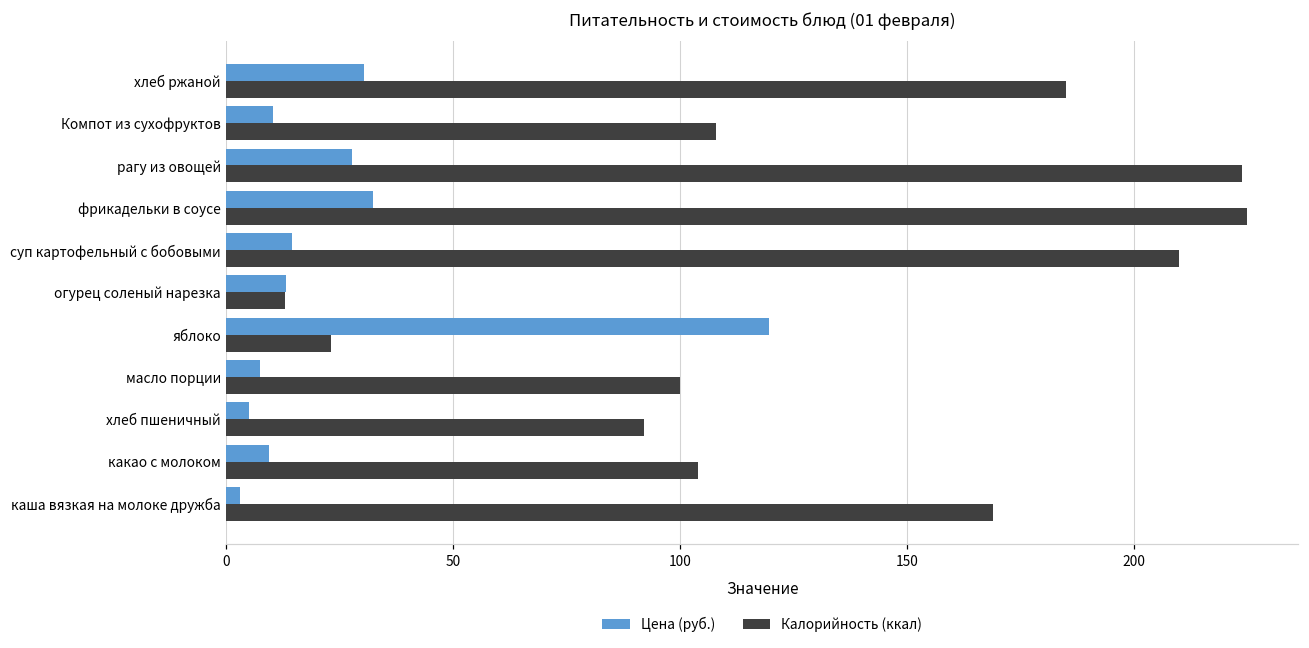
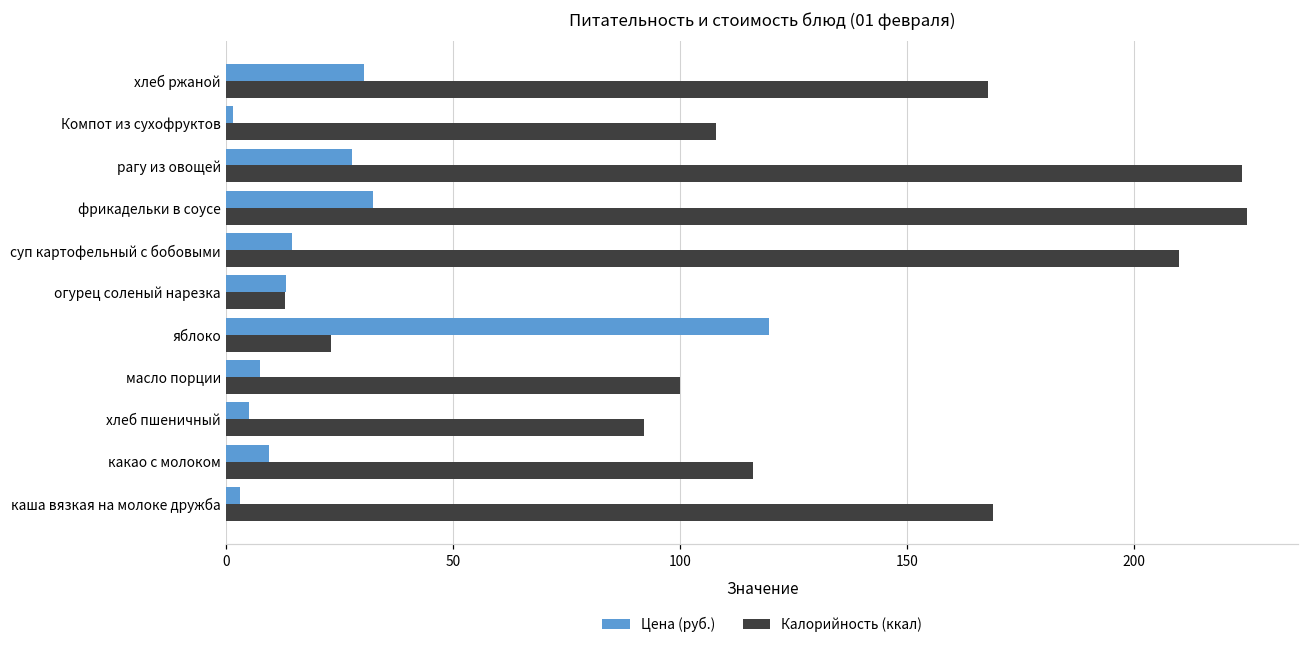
  {
    "Цена (руб.)": {
      "хлеб ржаной": 30,
-     "Компот из сухофруктов": 10,
+     "Компот из сухофруктов": 2,
      "рагу из овощей": 28,
      "фрикадельки в соусе": 32,
      "суп картофельный с бобовыми": 14,
      "огурец соленый нарезка": 13,
      "яблоко": 120,
      "масло порции": 7,
      "хлеб пшеничный": 5,
      "какао с молоком": 9,
      "каша вязкая на молоке дружба": 3
    },
    "Калорийность (ккал)": {
-     "хлеб ржаной": 185,
+     "хлеб ржаной": 168,
      "Компот из сухофруктов": 108,
      "рагу из овощей": 224,
      "фрикадельки в соусе": 225,
      "суп картофельный с бобовыми": 210,
      "огурец соленый нарезка": 13,
      "яблоко": 23,
      "масло порции": 100,
      "хлеб пшеничный": 92,
-     "какао с молоком": 104,
+     "какао с молоком": 116,
      "каша вязкая на молоке дружба": 169
    }
  }
